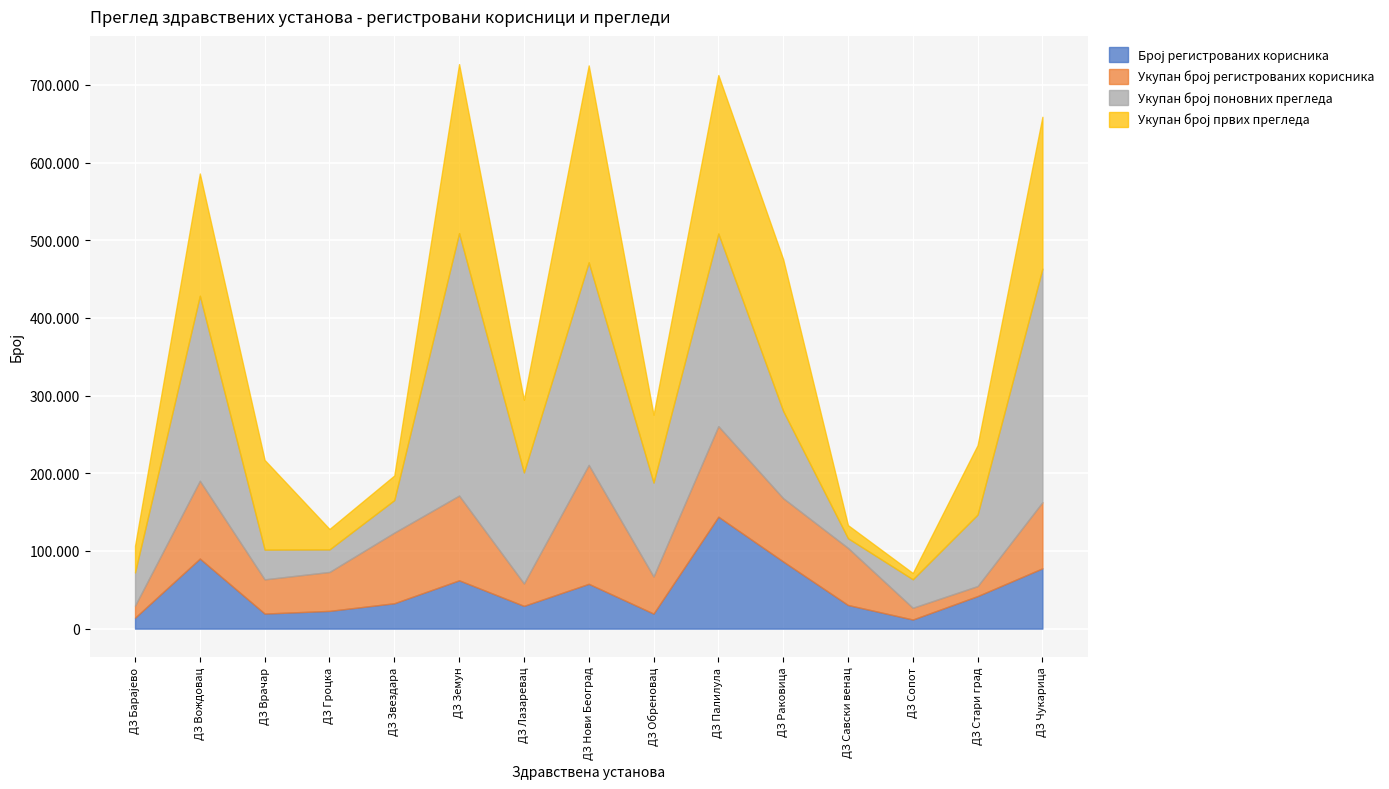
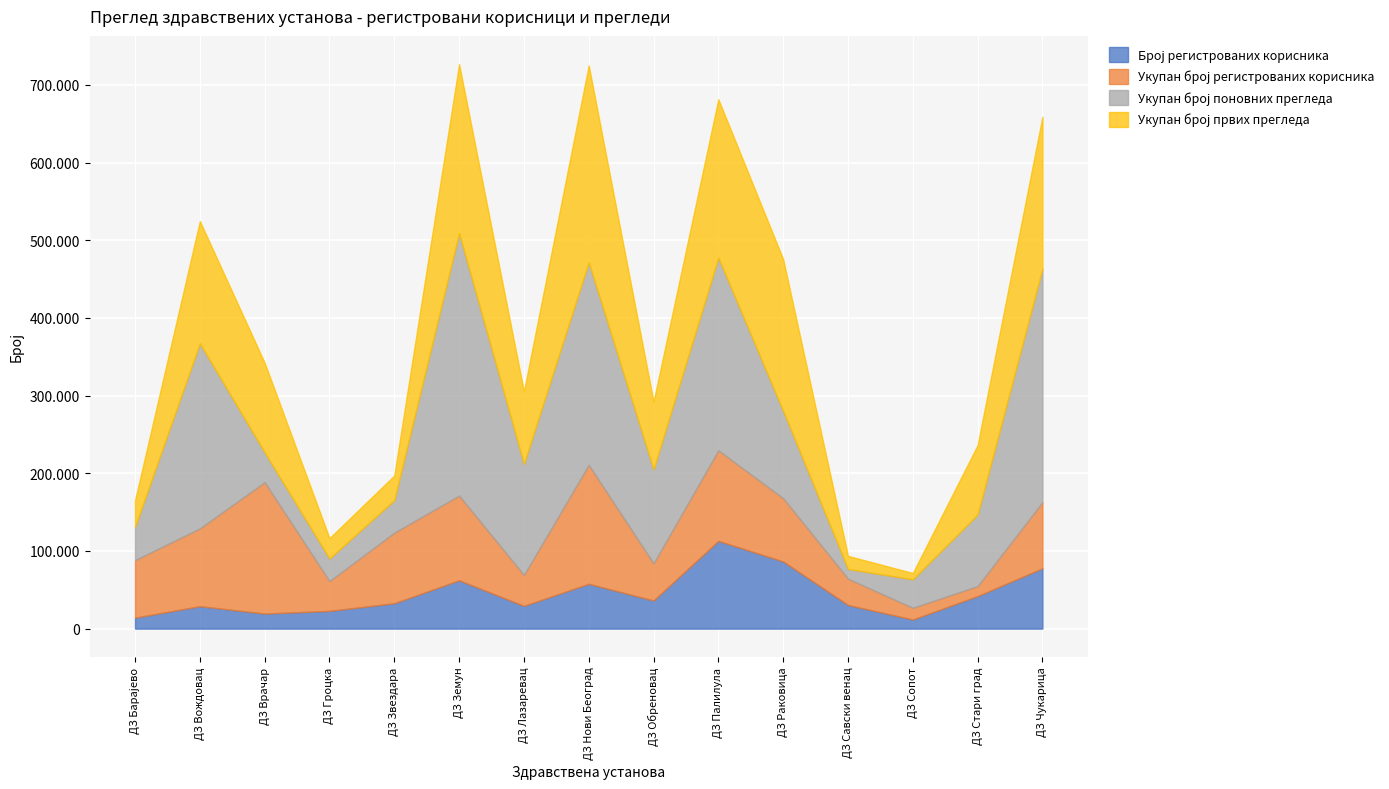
  {
    "Број регистрованих корисника": {
      "ДЗ Барајево": 10,
-     "ДЗ Вождовац": 90,
+     "ДЗ Вождовац": 30,
      "ДЗ Врачар": 20,
      "ДЗ Гроцка": 20,
      "ДЗ Звездара": 30,
      "ДЗ Земун": 60,
      "ДЗ Лазаревац": 30,
      "ДЗ Нови Београд": 60,
-     "ДЗ Обреновац": 20,
-     "ДЗ Палилула": 140,
+     "ДЗ Обреновац": 40,
+     "ДЗ Палилула": 110,
      "ДЗ Раковица": 90,
      "ДЗ Савски венац": 30,
      "ДЗ Сопот": 10,
      "ДЗ Стари град": 40,
      "ДЗ Чукарица": 80
    },
    "Укупан број регистрованих корисника": {
-     "ДЗ Барајево": 20,
+     "ДЗ Барајево": 70,
      "ДЗ Вождовац": 100,
-     "ДЗ Врачар": 40,
-     "ДЗ Гроцка": 50,
+     "ДЗ Врачар": 170,
+     "ДЗ Гроцка": 40,
      "ДЗ Звездара": 90,
      "ДЗ Земун": 110,
-     "ДЗ Лазаревац": 30,
+     "ДЗ Лазаревац": 40,
      "ДЗ Нови Београд": 150,
      "ДЗ Обреновац": 50,
      "ДЗ Палилула": 120,
      "ДЗ Раковица": 80,
-     "ДЗ Савски венац": 70,
+     "ДЗ Савски венац": 30,
      "ДЗ Сопот": 20,
      "ДЗ Стари град": 10,
      "ДЗ Чукарица": 90
    },
    "Укупан број поновних прегледа": {
      "ДЗ Барајево": 40,
      "ДЗ Вождовац": 240,
      "ДЗ Врачар": 40,
      "ДЗ Гроцка": 30,
      "ДЗ Звездара": 40,
      "ДЗ Земун": 340,
      "ДЗ Лазаревац": 140,
      "ДЗ Нови Београд": 260,
      "ДЗ Обреновац": 120,
      "ДЗ Палилула": 250,
      "ДЗ Раковица": 110,
      "ДЗ Савски венац": 10,
      "ДЗ Сопот": 40,
      "ДЗ Стари град": 90,
      "ДЗ Чукарица": 300
    },
    "Укупан број првих прегледа": {
      "ДЗ Барајево": 30,
      "ДЗ Вождовац": 160,
      "ДЗ Врачар": 120,
      "ДЗ Гроцка": 30,
      "ДЗ Звездара": 30,
      "ДЗ Земун": 220,
      "ДЗ Лазаревац": 90,
      "ДЗ Нови Београд": 250,
      "ДЗ Обреновац": 90,
      "ДЗ Палилула": 200,
      "ДЗ Раковица": 200,
      "ДЗ Савски венац": 20,
      "ДЗ Сопот": 10,
      "ДЗ Стари град": 90,
      "ДЗ Чукарица": 200
    }
  }
